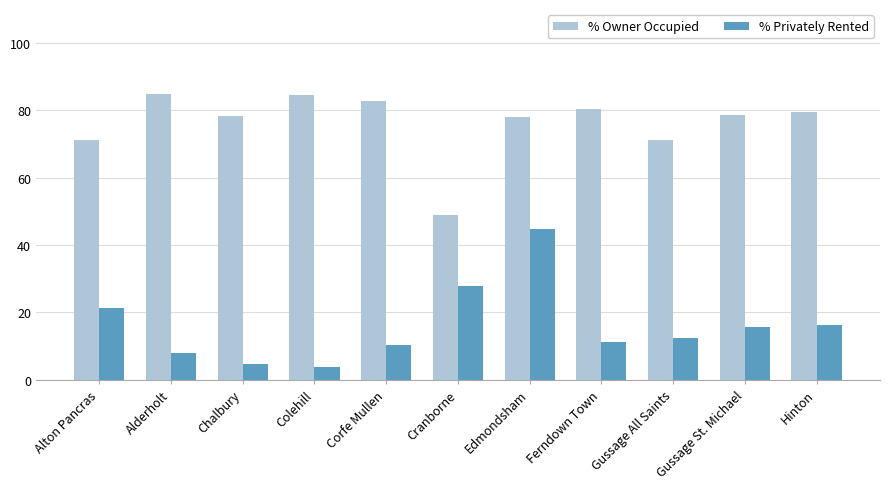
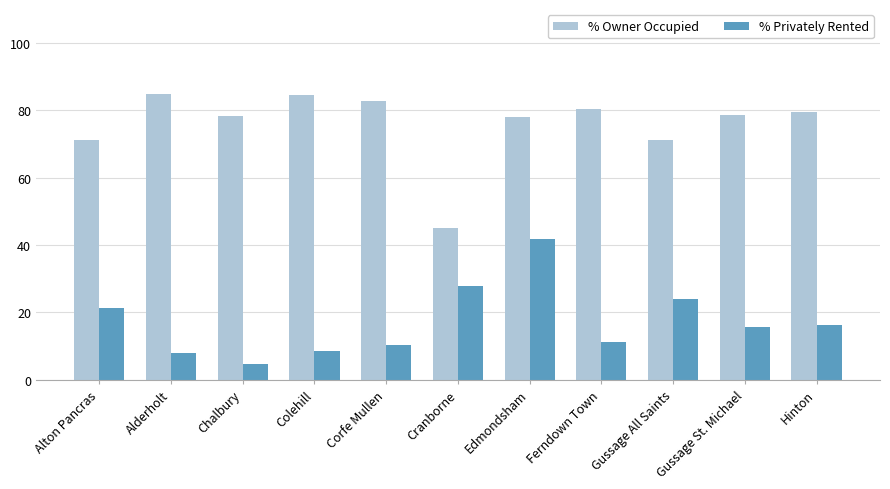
  {
    "% Owner Occupied": {
      "Alton Pancras": 71,
      "Alderholt": 85,
      "Chalbury": 78,
      "Colehill": 84,
      "Corfe Mullen": 83,
-     "Cranborne": 49,
+     "Cranborne": 45,
      "Edmondsham": 78,
      "Ferndown Town": 80,
      "Gussage All Saints": 71,
      "Gussage St. Michael": 79,
      "Hinton": 80
    },
    "% Privately Rented": {
      "Alton Pancras": 21,
      "Alderholt": 8,
      "Chalbury": 5,
-     "Colehill": 4,
+     "Colehill": 8,
      "Corfe Mullen": 10,
      "Cranborne": 28,
-     "Edmondsham": 45,
+     "Edmondsham": 42,
      "Ferndown Town": 11,
-     "Gussage All Saints": 12,
+     "Gussage All Saints": 24,
      "Gussage St. Michael": 16,
      "Hinton": 16
    }
  }
